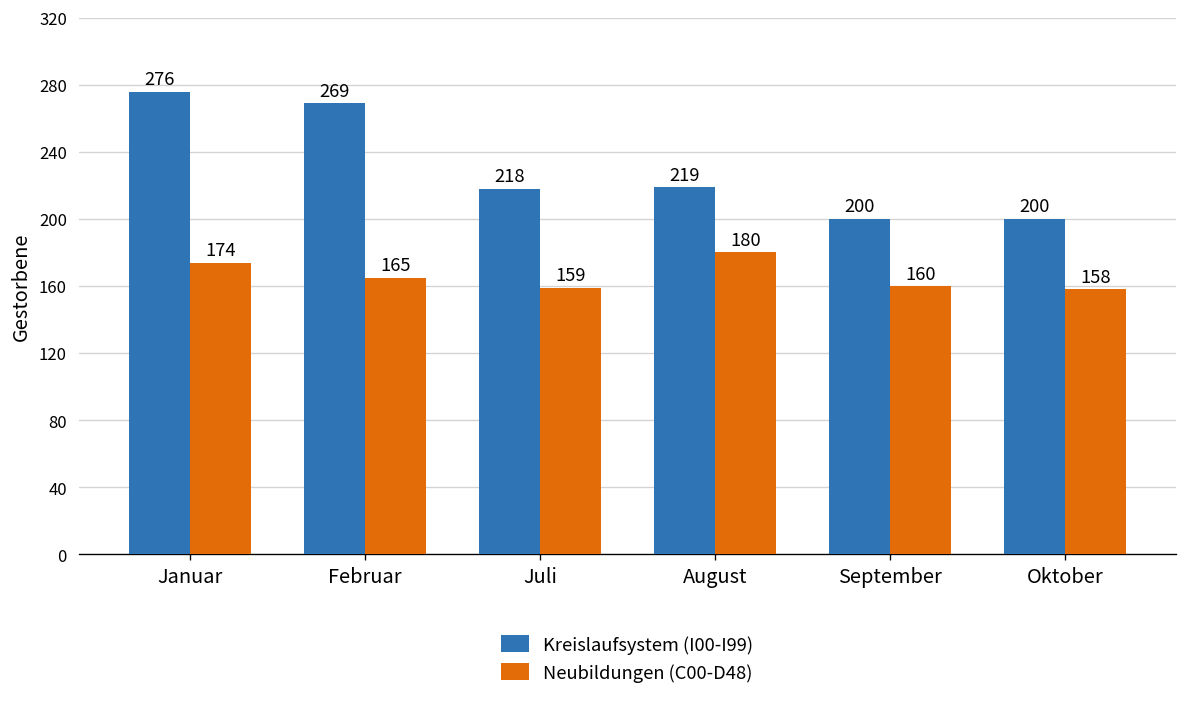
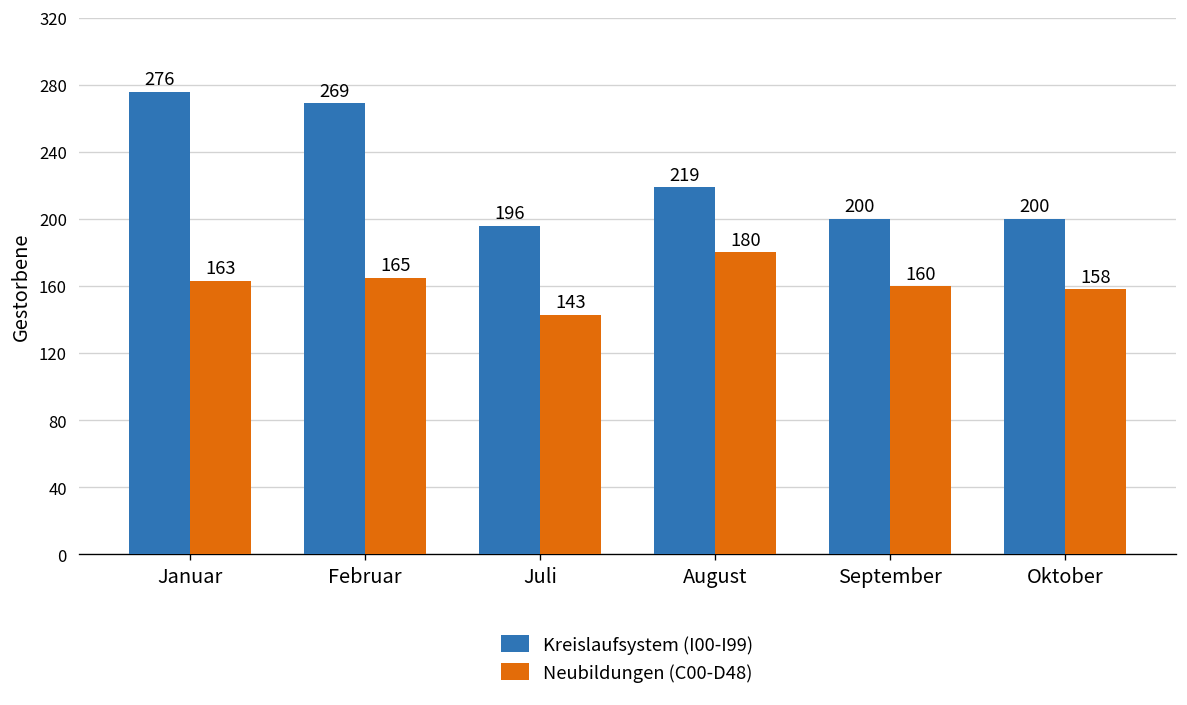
  {
    "Kreislaufsystem (I00-I99)": {
      "Januar": 276,
      "Februar": 269,
-     "Juli": 218,
+     "Juli": 196,
      "August": 219,
      "September": 200,
      "Oktober": 200
    },
    "Neubildungen (C00-D48)": {
-     "Januar": 174,
+     "Januar": 163,
      "Februar": 165,
-     "Juli": 159,
+     "Juli": 143,
      "August": 180,
      "September": 160,
      "Oktober": 158
    }
  }
